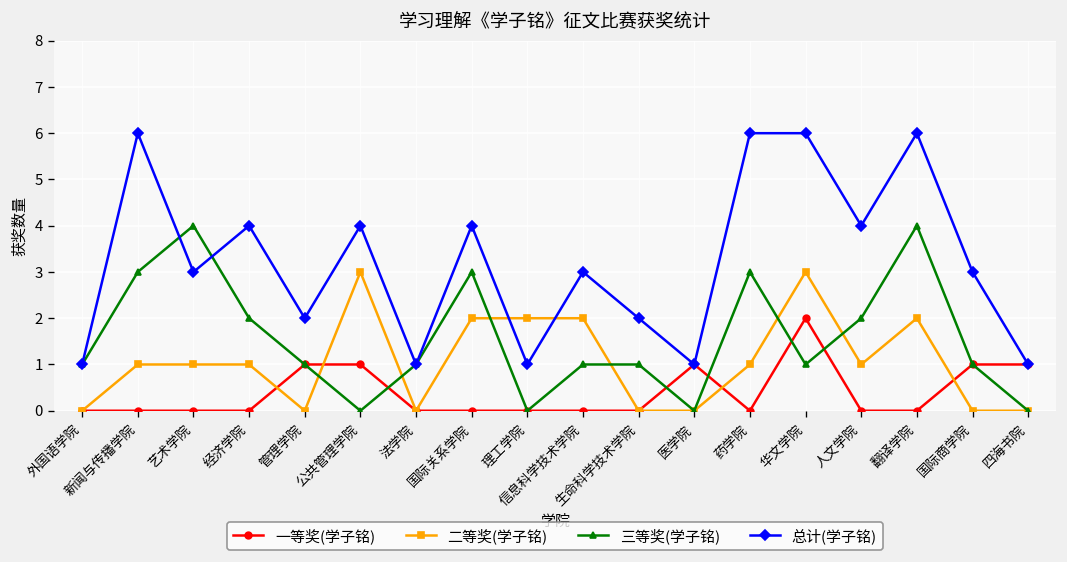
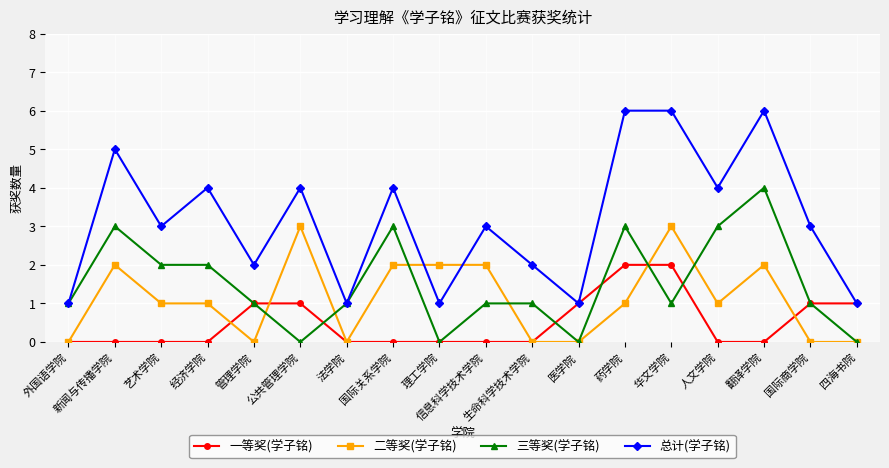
  {
    "一等奖(学子铭)": {
      "新闻与传播学院": 0,
      "艺术学院": 0,
      "经济学院": 0,
      "公共管理学院": 1,
      "国际关系学院": 0,
      "信息科学技术学院": 0,
-     "药学院": 0,
+     "药学院": 2,
      "华文学院": 2,
      "人文学院": 0,
      "翻译学院": 0
    },
    "二等奖(学子铭)": {
-     "新闻与传播学院": 1,
+     "新闻与传播学院": 2,
      "艺术学院": 1,
      "经济学院": 1,
      "管理学院": 0,
      "公共管理学院": 3,
      "国际关系学院": 2,
      "理工学院": 2,
      "信息科学技术学院": 2,
      "药学院": 1,
      "华文学院": 3,
      "人文学院": 1,
      "翻译学院": 2,
      "国际商学院": 0
    },
    "三等奖(学子铭)": {
      "新闻与传播学院": 3,
-     "艺术学院": 4,
+     "艺术学院": 2,
      "经济学院": 2,
      "公共管理学院": 0,
      "国际关系学院": 3,
      "信息科学技术学院": 1,
      "生命科学技术学院": 1,
      "药学院": 3,
      "华文学院": 1,
-     "人文学院": 2,
+     "人文学院": 3,
      "翻译学院": 4
    },
    "总计(学子铭)": {
-     "新闻与传播学院": 6,
+     "新闻与传播学院": 5,
      "艺术学院": 3,
      "经济学院": 4,
      "管理学院": 2,
      "公共管理学院": 4,
      "国际关系学院": 4,
      "理工学院": 1,
      "信息科学技术学院": 3,
      "生命科学技术学院": 2,
      "药学院": 6,
      "华文学院": 6,
      "人文学院": 4,
      "翻译学院": 6,
      "国际商学院": 3
    }
  }
